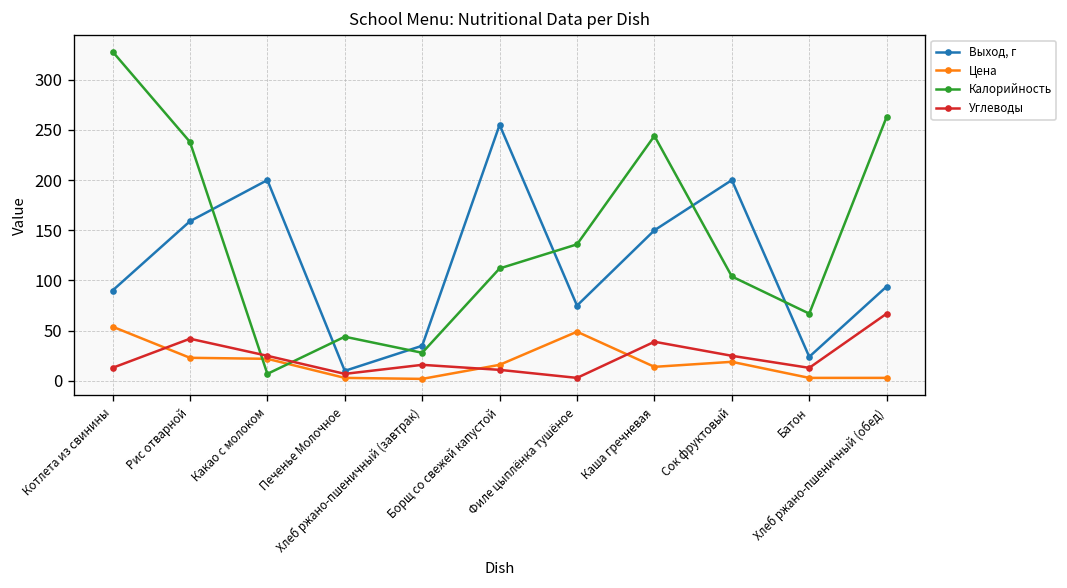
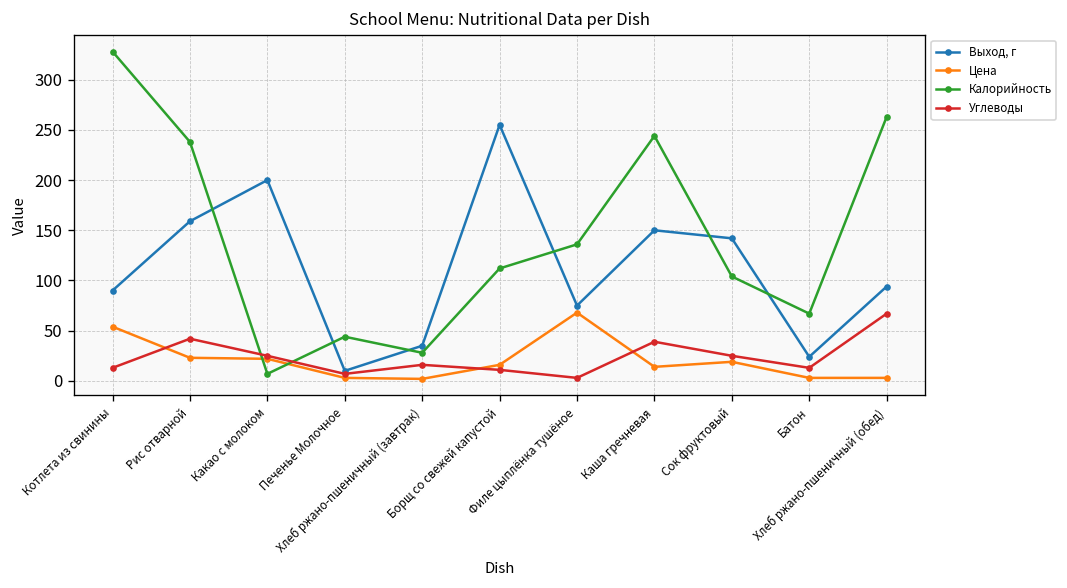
  {
    "Выход, г": {
      "Котлета из свинины": 90,
      "Рис отварной": 160,
      "Какао с молоком": 200,
      "Печенье Молочное": 10,
      "Хлеб ржано-пшеничный (завтрак)": 40,
      "Борщ со свежей капустой": 260,
      "Филе цыплёнка тушёное": 80,
      "Каша гречневая": 150,
-     "Сок фруктовый": 200,
+     "Сок фруктовый": 140,
      "Батон": 20,
      "Хлеб ржано-пшеничный (обед)": 90
    },
    "Цена": {
      "Котлета из свинины": 50,
      "Рис отварной": 20,
      "Печенье Молочное": 0,
      "Хлеб ржано-пшеничный (завтрак)": 0,
      "Борщ со свежей капустой": 20,
-     "Филе цыплёнка тушёное": 50,
+     "Филе цыплёнка тушёное": 70,
      "Каша гречневая": 10,
      "Сок фруктовый": 20,
      "Батон": 0,
      "Хлеб ржано-пшеничный (обед)": 0
    },
    "Калорийность": {
      "Котлета из свинины": 330,
      "Рис отварной": 240,
      "Какао с молоком": 10,
      "Печенье Молочное": 40,
      "Хлеб ржано-пшеничный (завтрак)": 30,
      "Борщ со свежей капустой": 110,
      "Филе цыплёнка тушёное": 140,
      "Каша гречневая": 240,
      "Сок фруктовый": 100,
      "Батон": 70,
      "Хлеб ржано-пшеничный (обед)": 260
    },
    "Углеводы": {
      "Котлета из свинины": 10,
      "Рис отварной": 40,
      "Печенье Молочное": 10,
      "Хлеб ржано-пшеничный (завтрак)": 20,
      "Борщ со свежей капустой": 10,
      "Филе цыплёнка тушёное": 0,
      "Каша гречневая": 40,
      "Сок фруктовый": 30,
      "Батон": 10,
      "Хлеб ржано-пшеничный (обед)": 70
    }
  }
